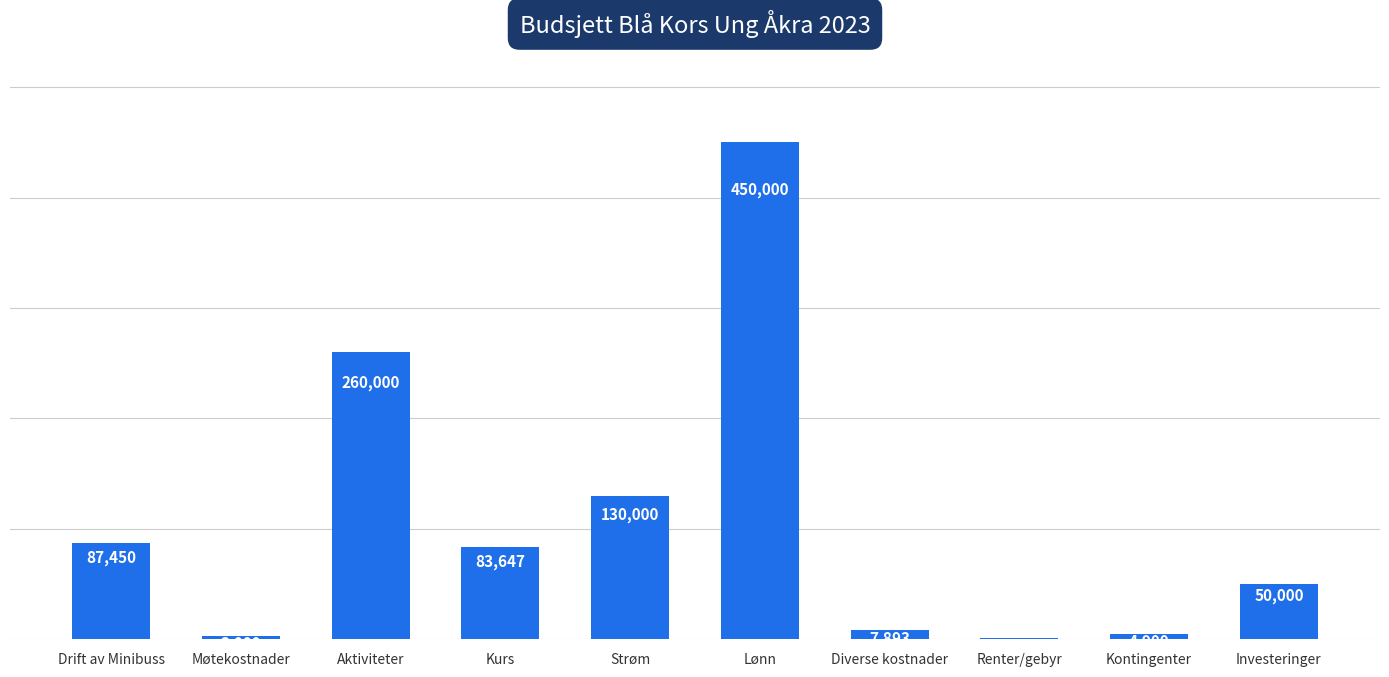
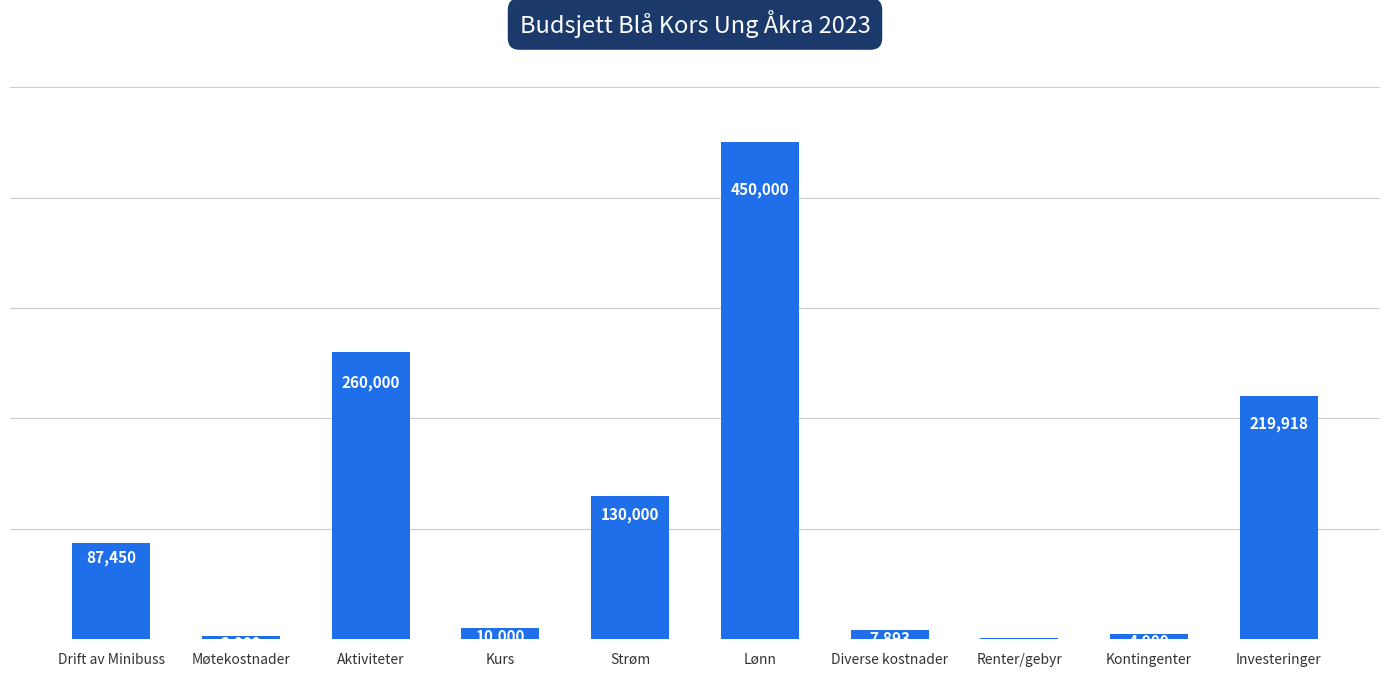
  {
    "Drift av Minibuss": "87,450",
    "Aktiviteter": "260,000",
-   "Kurs": "83,647",
+   "Kurs": "10,000",
    "Strøm": "130,000",
    "Lønn": "450,000",
-   "Investeringer": "50,000"
+   "Investeringer": "219,918"
  }
